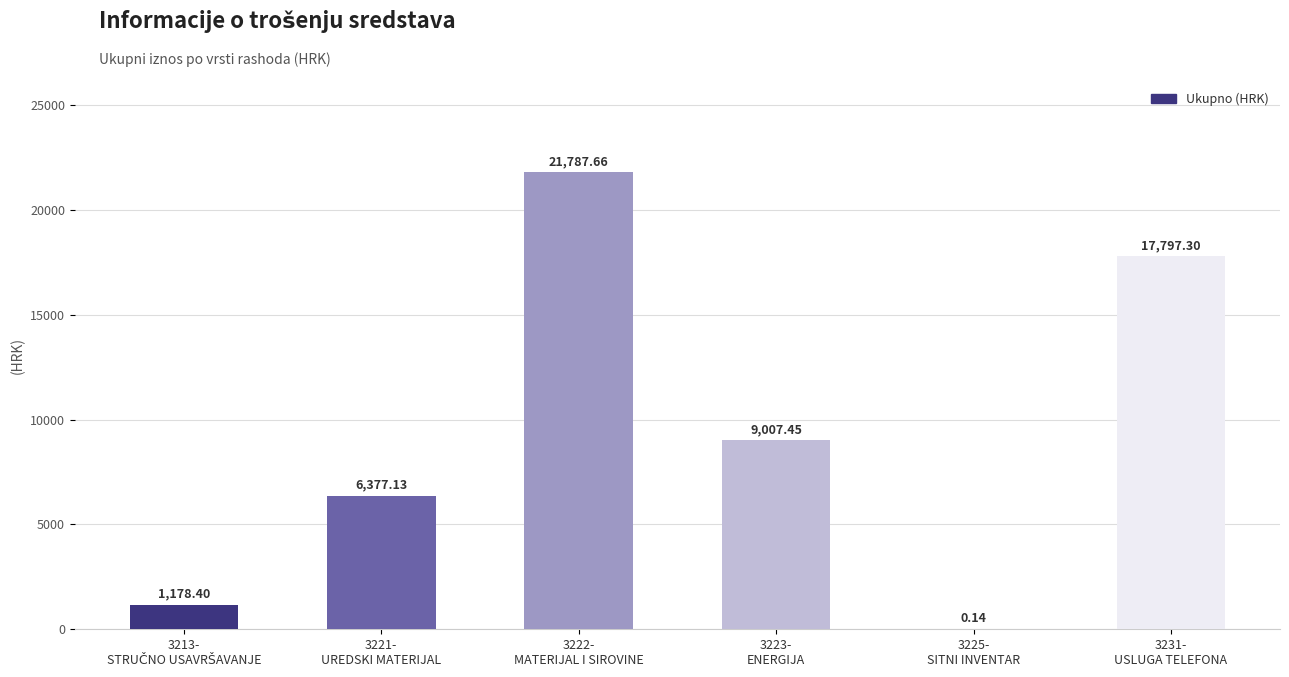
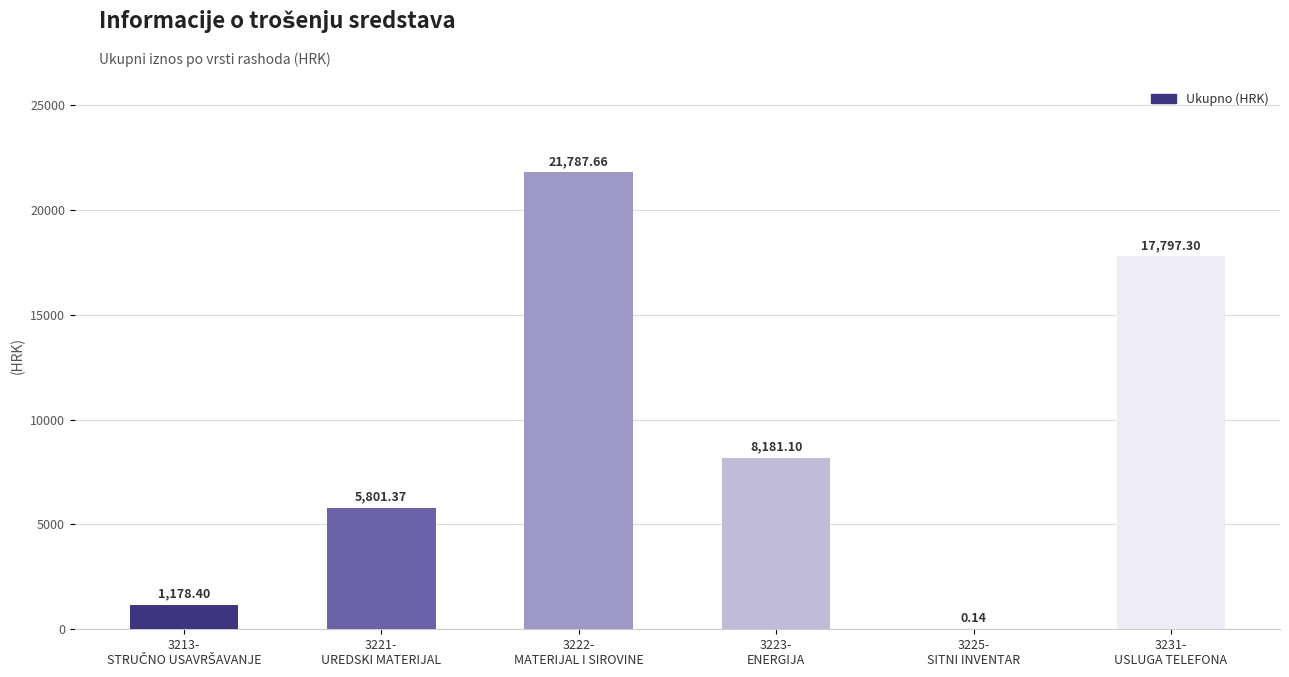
  {
    "3213- STRUČNO USAVRŠAVANJE": "1,178.40",
-   "3221- UREDSKI MATERIJAL": "6,377.13",
+   "3221- UREDSKI MATERIJAL": "5,801.37",
    "3222- MATERIJAL I SIROVINE": "21,787.66",
-   "3223- ENERGIJA": "9,007.45",
+   "3223- ENERGIJA": "8,181.10",
    "3225- SITNI INVENTAR": "0.14",
    "3231- USLUGA TELEFONA": "17,797.30"
  }
